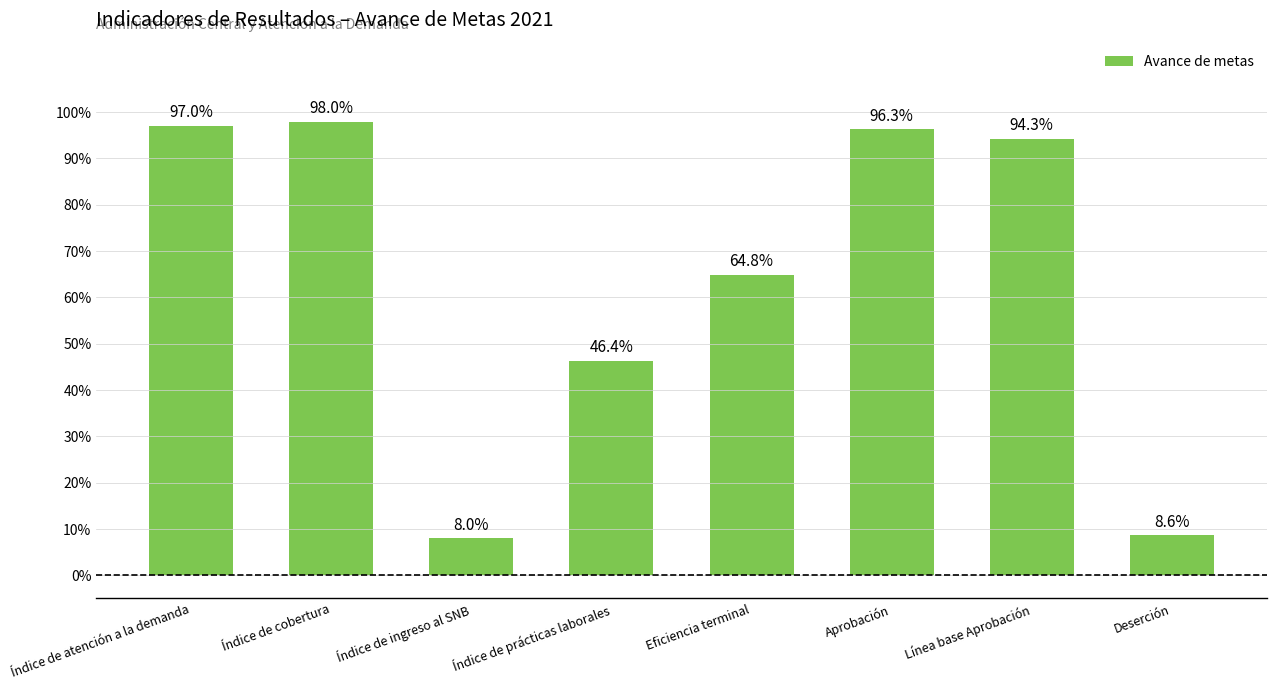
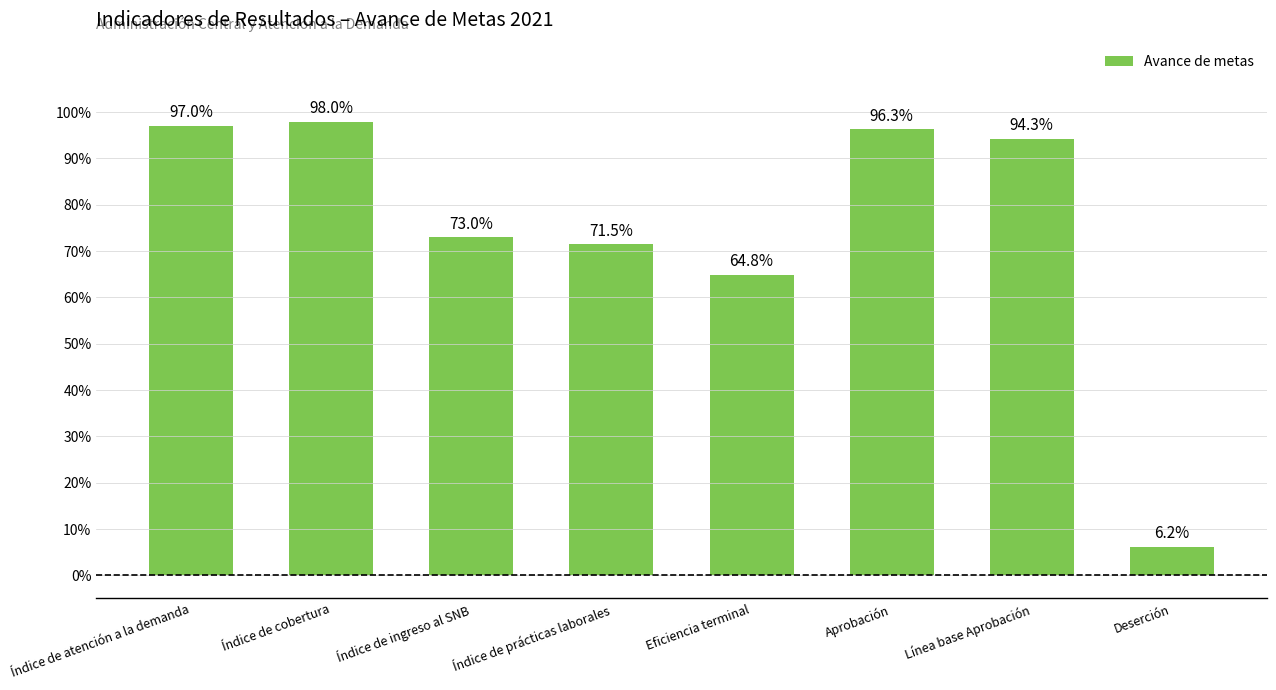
  {
    "Índice de atención a la demanda": "97.0%",
    "Índice de cobertura": "98.0%",
-   "Índice de ingreso al SNB": "8.0%",
-   "Índice de prácticas laborales": "46.4%",
+   "Índice de ingreso al SNB": "73.0%",
+   "Índice de prácticas laborales": "71.5%",
    "Eficiencia terminal": "64.8%",
    "Aprobación": "96.3%",
    "Línea base Aprobación": "94.3%",
-   "Deserción": "8.6%"
+   "Deserción": "6.2%"
  }
